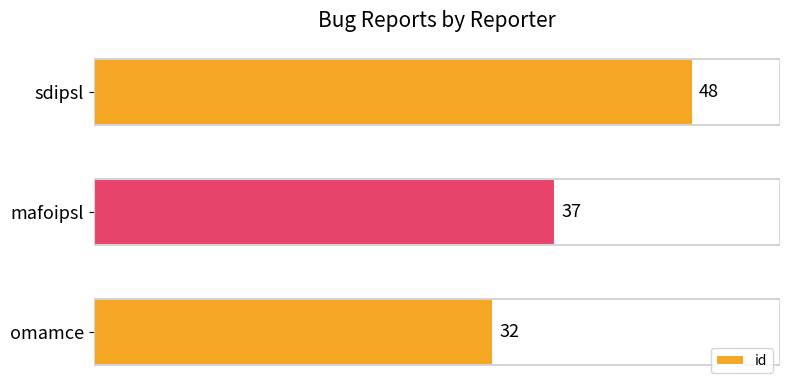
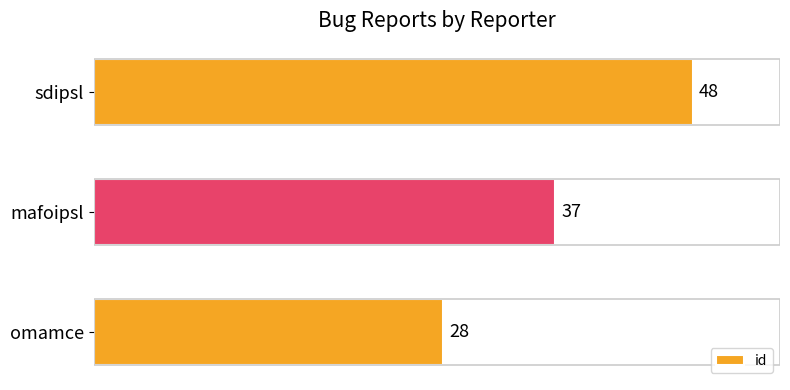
  {
    "sdipsl": 48,
    "mafoipsl": 37,
-   "omamce": 32
+   "omamce": 28
  }
